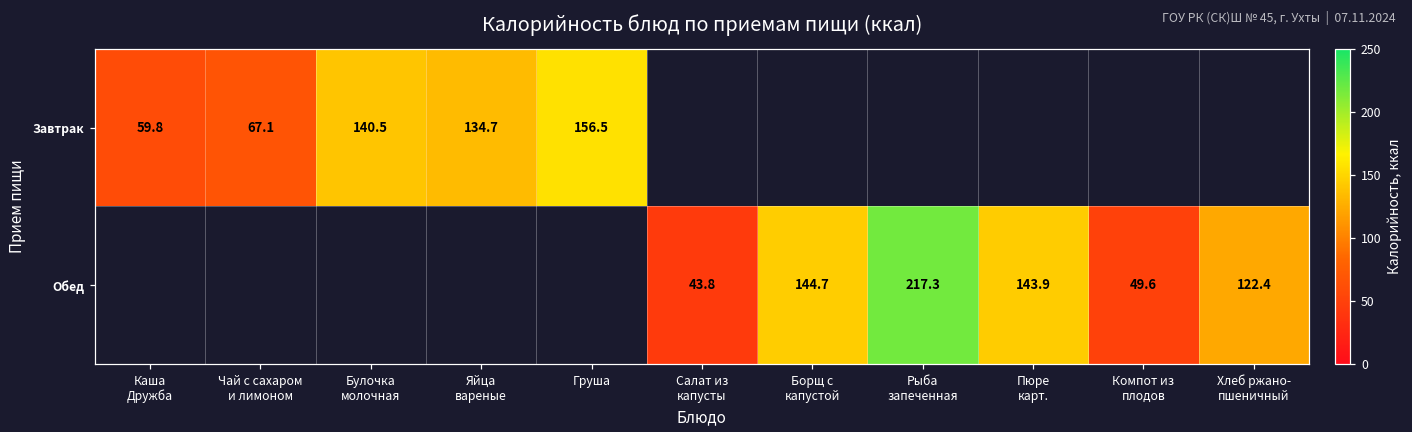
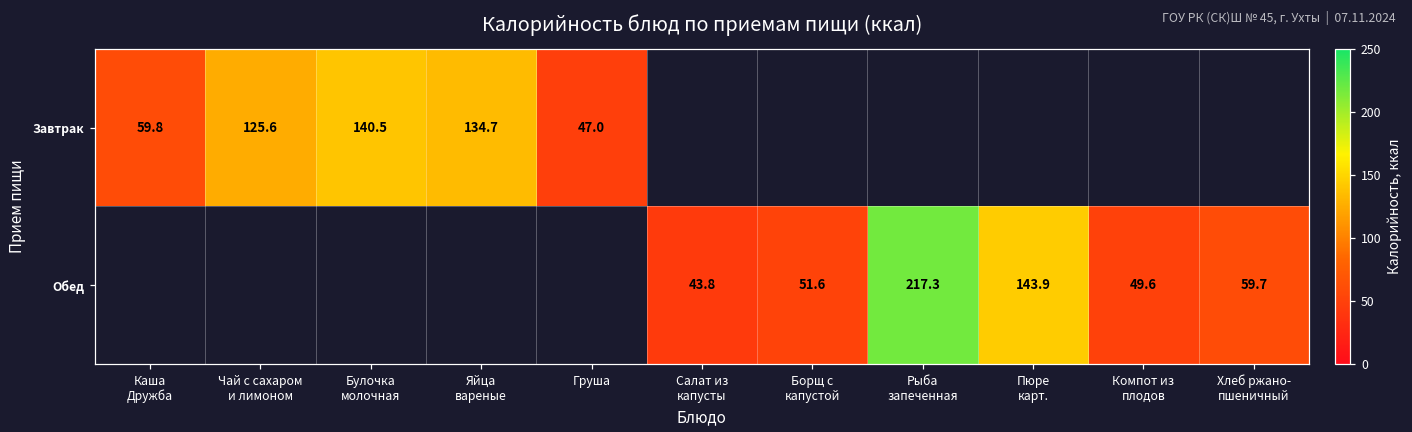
  {
    "Завтрак": {
      "Каша Дружба": 59.8,
-     "Чай с сахаром и лимоном": 67.1,
+     "Чай с сахаром и лимоном": 125.6,
      "Булочка молочная": 140.5,
      "Яйца вареные": 134.7,
-     "Груша": 156.5
+     "Груша": 47.0
    },
    "Обед": {
      "Салат из капусты": 43.8,
-     "Борщ с капустой": 144.7,
+     "Борщ с капустой": 51.6,
      "Рыба запеченная": 217.3,
      "Пюре карт.": 143.9,
      "Компот из плодов": 49.6,
-     "Хлеб ржано- пшеничный": 122.4
+     "Хлеб ржано- пшеничный": 59.7
    }
  }
